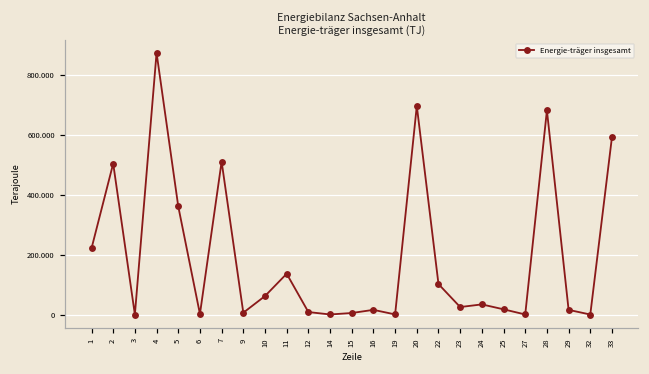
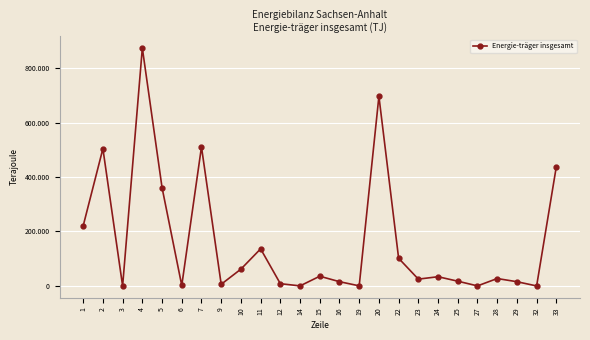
  {
    "1": 220,
    "2": 500,
    "3": 0,
    "4": 870,
    "5": 360,
    "6": 0,
    "7": 510,
    "9": 10,
    "10": 60,
    "11": 140,
    "12": 10,
    "14": 0,
-   "15": 10,
+   "15": 40,
    "16": 20,
    "19": 0,
    "20": 700,
    "22": 100,
    "23": 30,
    "24": 30,
    "25": 20,
    "27": 0,
-   "28": 680,
+   "28": 30,
    "29": 20,
    "32": 0,
-   "33": 590
+   "33": 440
  }
